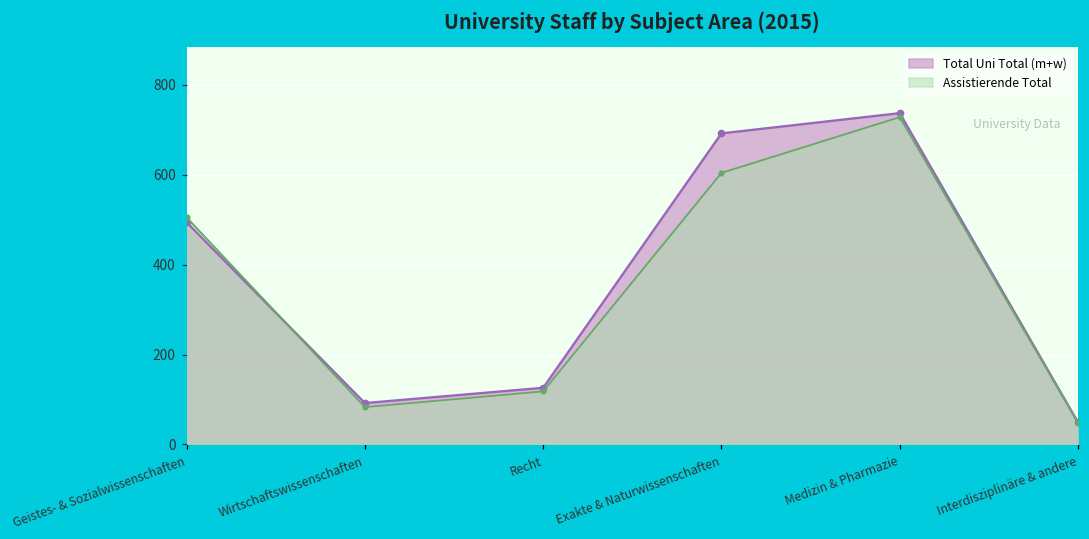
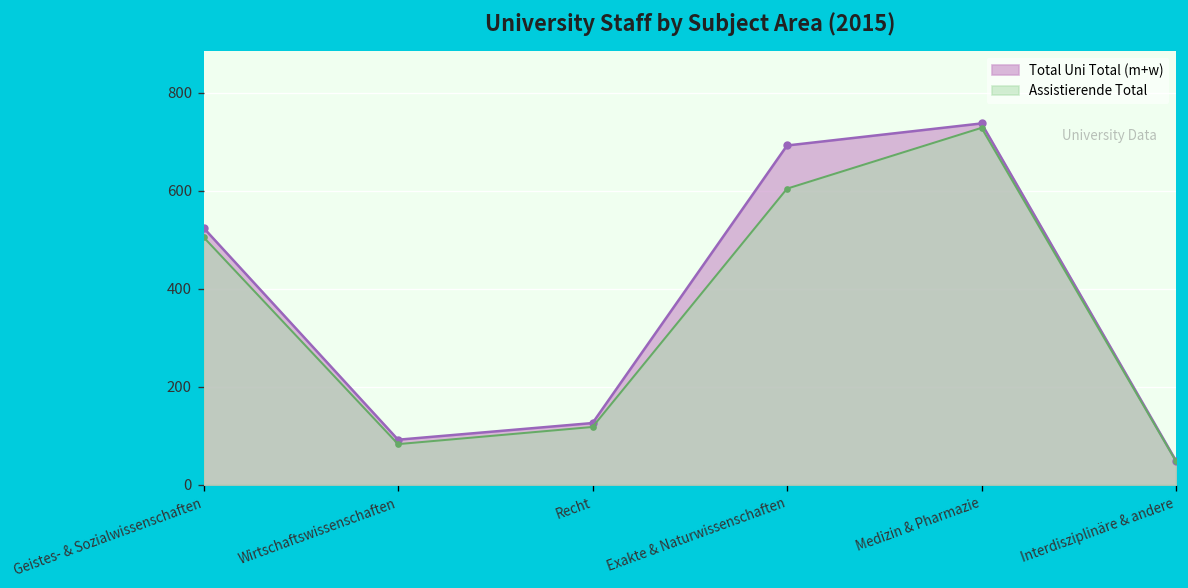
  {
    "Total Uni Total (m+w)": {
-     "Geistes- & Sozialwissenschaften": 490,
+     "Geistes- & Sozialwissenschaften": 520,
      "Wirtschaftswissenschaften": 90,
      "Recht": 130,
      "Exakte & Naturwissenschaften": 690,
      "Medizin & Pharmazie": 740
    },
    "Assistierende Total": {
      "Geistes- & Sozialwissenschaften": 510,
      "Wirtschaftswissenschaften": 80,
      "Recht": 120,
      "Exakte & Naturwissenschaften": 600,
      "Medizin & Pharmazie": 730
    }
  }
